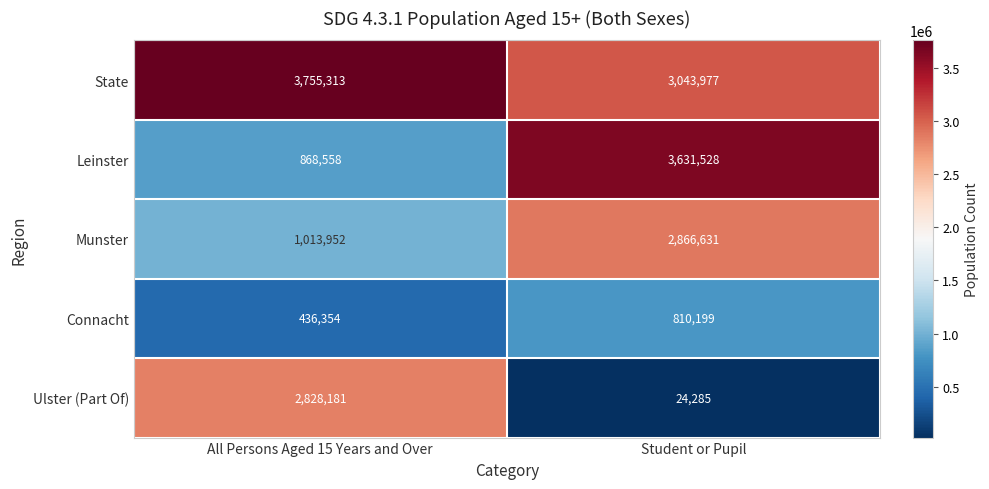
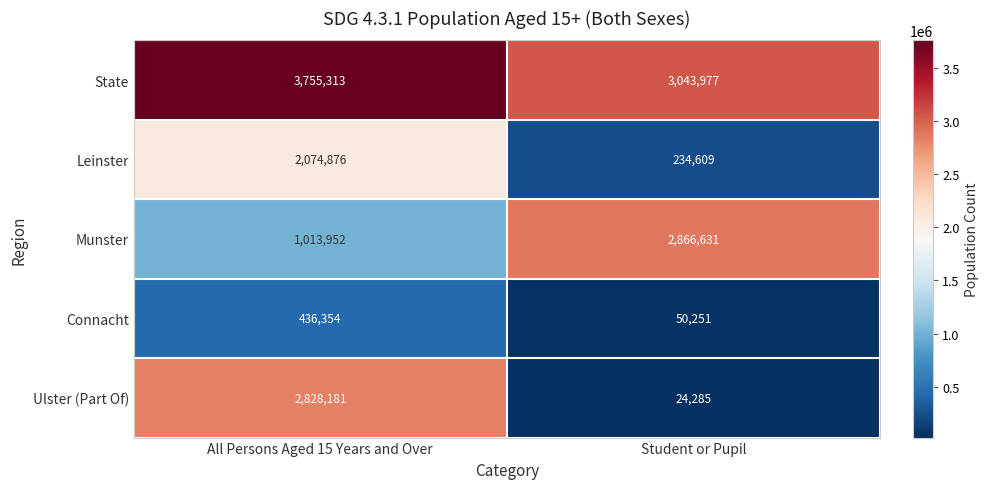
  {
    "State": {
      "All Persons Aged 15 Years and Over": "3,755,313",
      "Student or Pupil": "3,043,977"
    },
    "Leinster": {
-     "All Persons Aged 15 Years and Over": "868,558",
-     "Student or Pupil": "3,631,528"
+     "All Persons Aged 15 Years and Over": "2,074,876",
+     "Student or Pupil": "234,609"
    },
    "Munster": {
      "All Persons Aged 15 Years and Over": "1,013,952",
      "Student or Pupil": "2,866,631"
    },
    "Connacht": {
      "All Persons Aged 15 Years and Over": "436,354",
-     "Student or Pupil": "810,199"
+     "Student or Pupil": "50,251"
    },
    "Ulster (Part Of)": {
      "All Persons Aged 15 Years and Over": "2,828,181",
      "Student or Pupil": "24,285"
    }
  }
